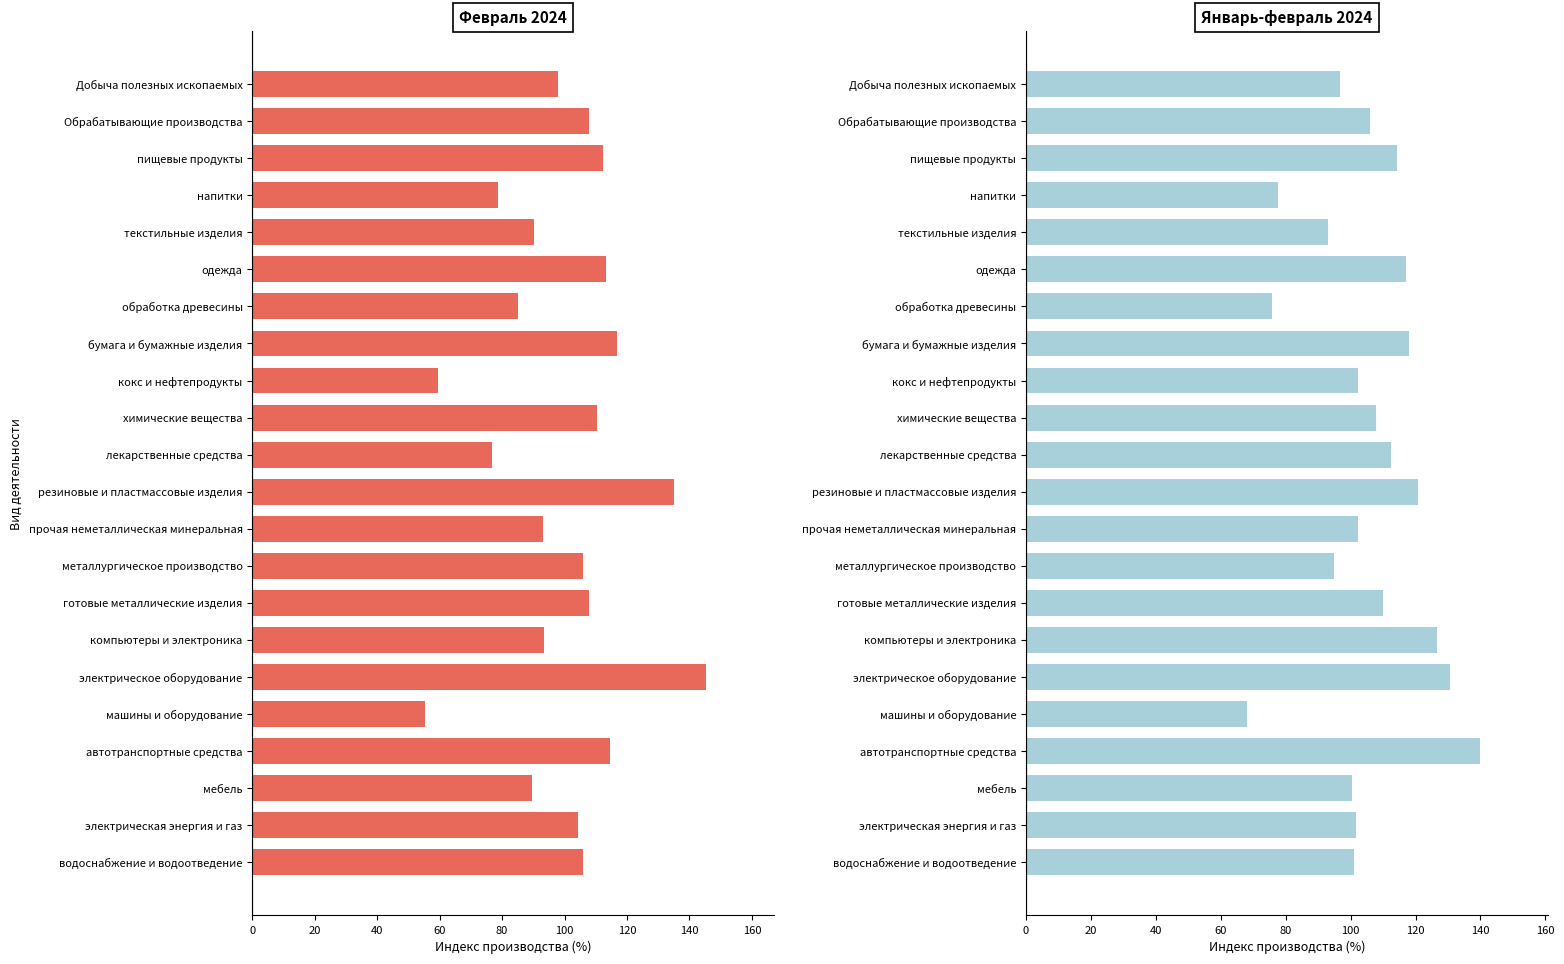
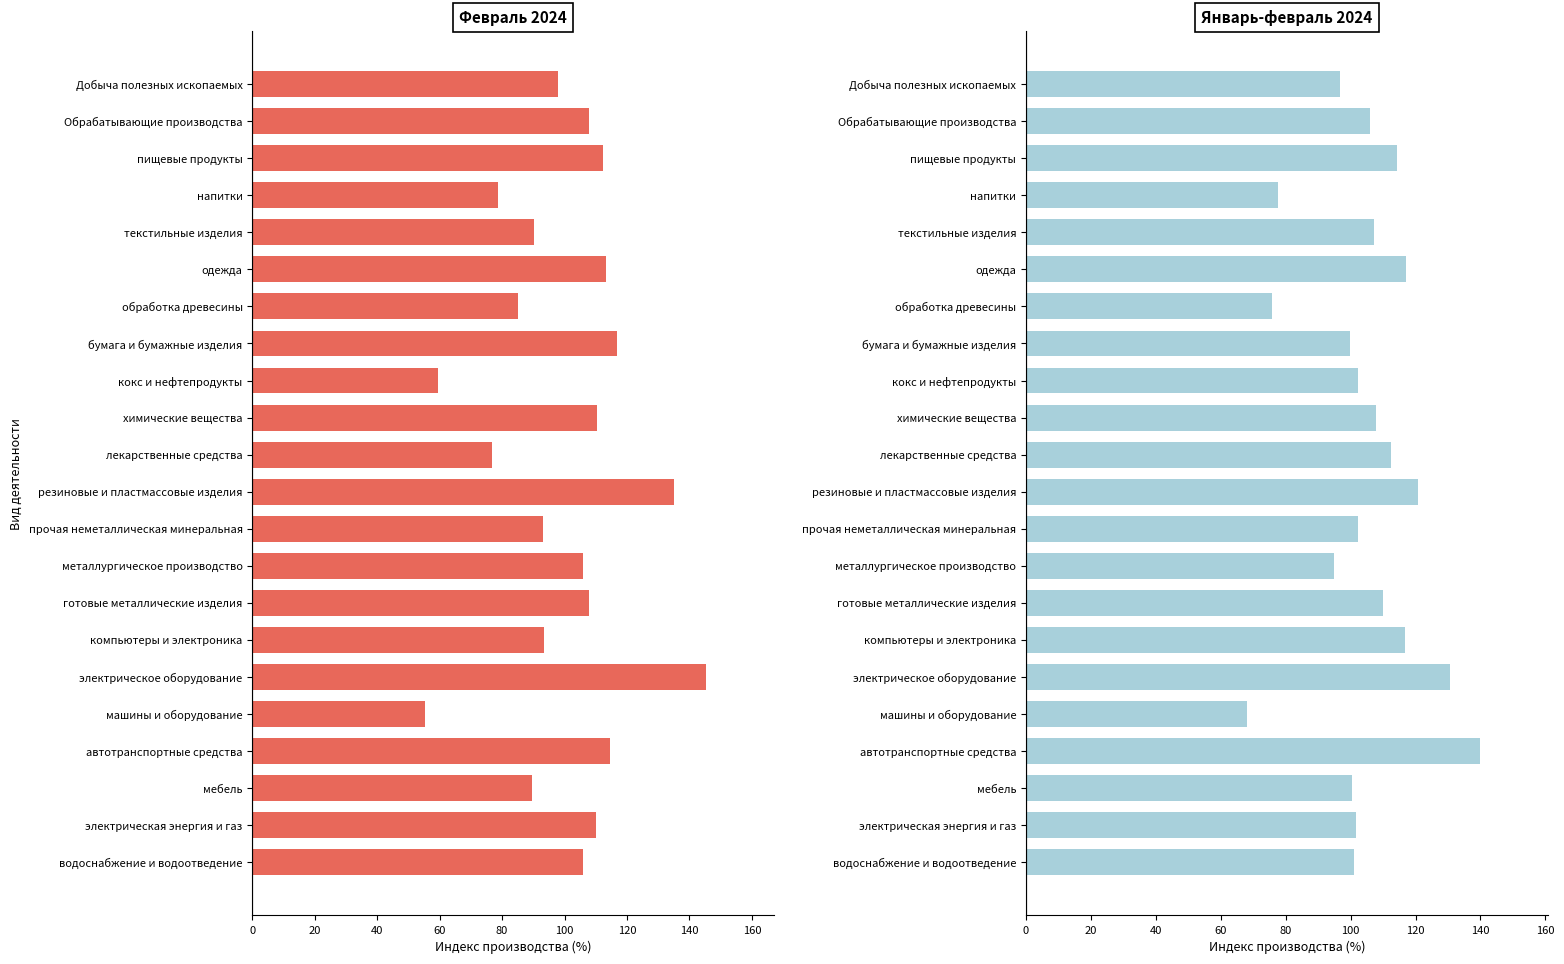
  {
    "Февраль 2024": {
      "Добыча полезных ископаемых": 98,
      "Обрабатывающие производства": 108,
      "пищевые продукты": 112,
      "напитки": 79,
      "текстильные изделия": 90,
      "одежда": 113,
      "обработка древесины": 85,
      "бумага и бумажные изделия": 117,
      "кокс и нефтепродукты": 60,
      "химические вещества": 111,
      "лекарственные средства": 77,
      "резиновые и пластмассовые изделия": 135,
      "прочая неметаллическая минеральная": 93,
      "металлургическое производство": 106,
      "готовые металлические изделия": 108,
      "компьютеры и электроника": 94,
      "электрическое оборудование": 145,
      "машины и оборудование": 55,
      "автотранспортные средства": 115,
      "мебель": 90,
-     "электрическая энергия и газ": 104,
+     "электрическая энергия и газ": 110,
      "водоснабжение и водоотведение": 106
    },
    "Январь-февраль 2024": {
      "Добыча полезных ископаемых": 97,
      "Обрабатывающие производства": 106,
      "пищевые продукты": 114,
      "напитки": 78,
-     "текстильные изделия": 93,
+     "текстильные изделия": 107,
      "одежда": 117,
      "обработка древесины": 76,
-     "бумага и бумажные изделия": 118,
+     "бумага и бумажные изделия": 100,
      "кокс и нефтепродукты": 102,
      "химические вещества": 108,
      "лекарственные средства": 112,
      "резиновые и пластмассовые изделия": 121,
      "прочая неметаллическая минеральная": 102,
      "металлургическое производство": 95,
      "готовые металлические изделия": 110,
-     "компьютеры и электроника": 127,
+     "компьютеры и электроника": 117,
      "электрическое оборудование": 131,
      "машины и оборудование": 68,
      "автотранспортные средства": 140,
      "мебель": 100,
      "электрическая энергия и газ": 102,
      "водоснабжение и водоотведение": 101
    }
  }
